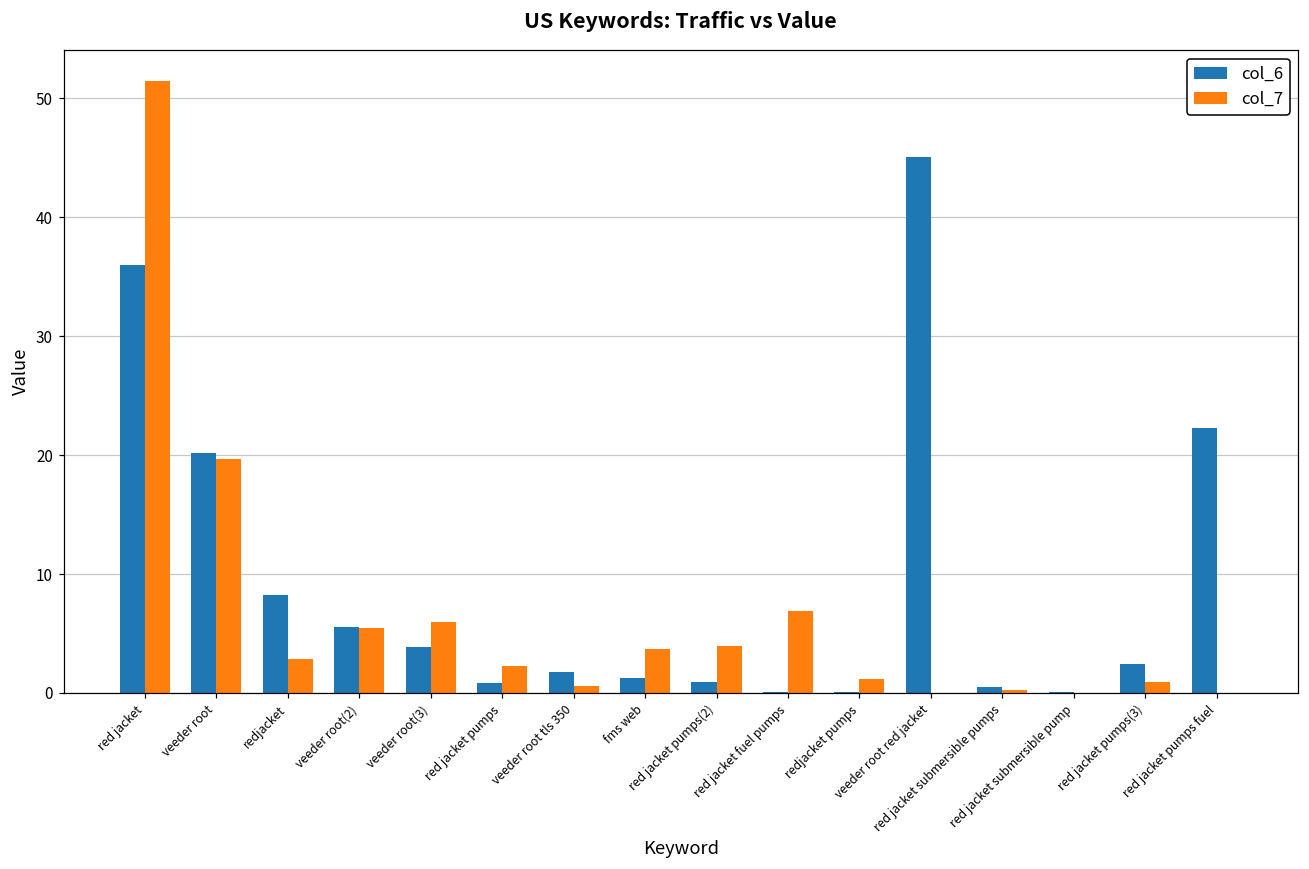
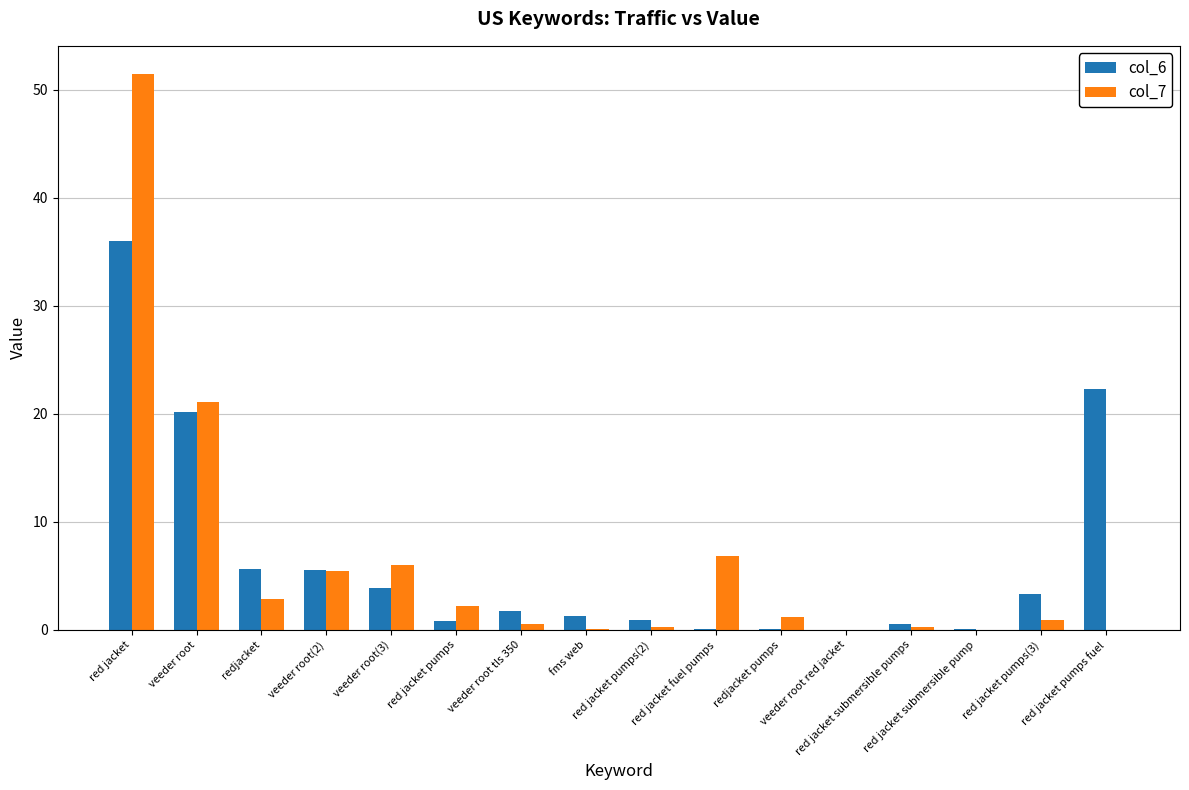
  {
    "col_6": {
      "red jacket": 36.0,
      "veeder root": 20.1,
-     "redjacket": 8.3,
+     "redjacket": 5.6,
      "veeder root(2)": 5.6,
      "veeder root(3)": 3.9,
      "red jacket pumps": 0.8,
      "veeder root tls 350": 1.8,
      "fms web": 1.3,
      "red jacket pumps(2)": 0.9,
-     "veeder root red jacket": 45.1,
+     "veeder root red jacket": 0.0,
      "red jacket submersible pumps": 0.5,
-     "red jacket pumps(3)": 2.4,
+     "red jacket pumps(3)": 3.3,
      "red jacket pumps fuel": 22.3
    },
    "col_7": {
      "red jacket": 51.5,
-     "veeder root": 19.7,
+     "veeder root": 21.1,
      "redjacket": 2.9,
      "veeder root(2)": 5.4,
      "veeder root(3)": 6.0,
      "red jacket pumps": 2.2,
      "veeder root tls 350": 0.6,
-     "fms web": 3.7,
-     "red jacket pumps(2)": 4.0,
+     "fms web": 0.1,
+     "red jacket pumps(2)": 0.3,
      "red jacket fuel pumps": 6.9,
      "redjacket pumps": 1.2,
      "veeder root red jacket": 0.0,
      "red jacket submersible pumps": 0.3,
      "red jacket pumps(3)": 0.9,
      "red jacket pumps fuel": 0.0
    }
  }
